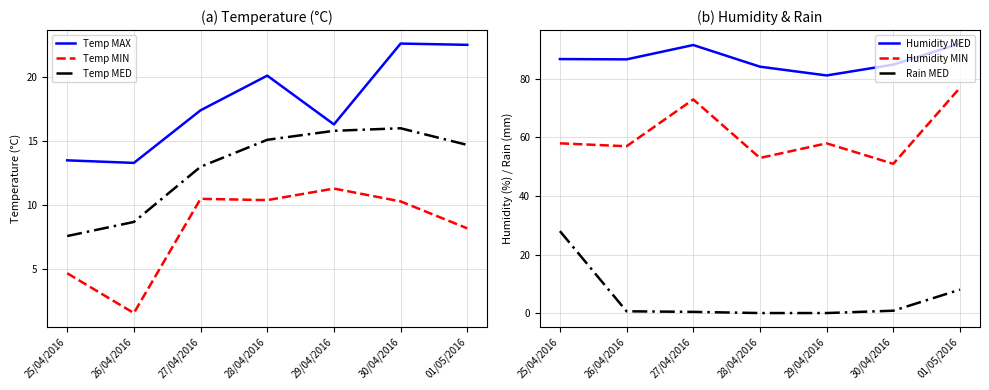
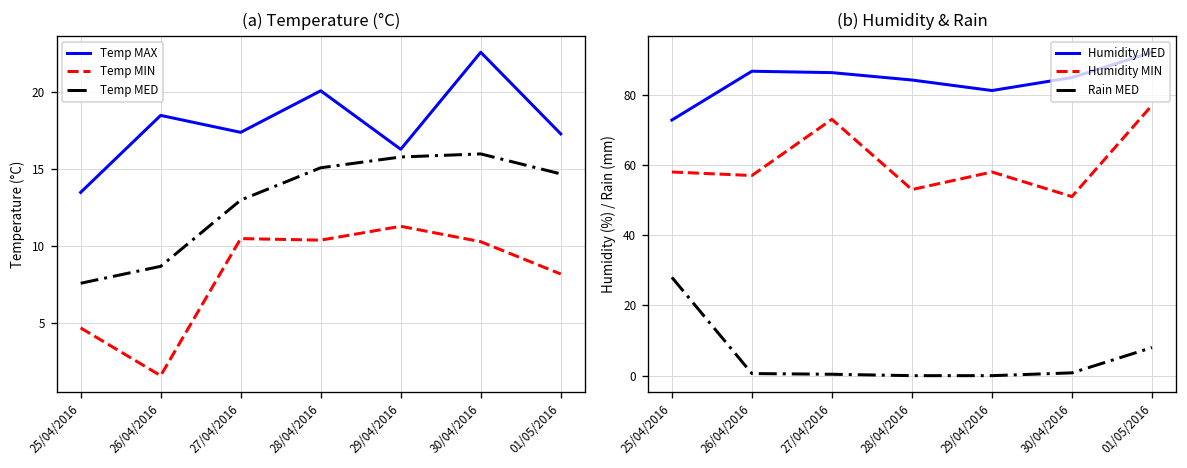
  {
    "(a) Temperature (°C)": {
      "Temp MAX": {
        "25/04/2016": 13.5,
-       "26/04/2016": 13.3,
+       "26/04/2016": 18.5,
        "27/04/2016": 17.4,
        "28/04/2016": 20.1,
        "29/04/2016": 16.3,
        "30/04/2016": 22.6,
-       "01/05/2016": 22.5
+       "01/05/2016": 17.3
      },
      "Temp MIN": {
        "25/04/2016": 4.7,
        "26/04/2016": 1.6,
        "27/04/2016": 10.5,
        "28/04/2016": 10.4,
        "29/04/2016": 11.3,
        "30/04/2016": 10.3,
        "01/05/2016": 8.2
      },
      "Temp MED": {
        "25/04/2016": 7.6,
        "26/04/2016": 8.7,
        "27/04/2016": 13.0,
        "28/04/2016": 15.1,
        "29/04/2016": 15.8,
        "30/04/2016": 16.0,
        "01/05/2016": 14.7
      }
    },
    "(b) Humidity & Rain": {
      "Humidity MED": {
-       "25/04/2016": 87,
+       "25/04/2016": 73,
        "26/04/2016": 87,
-       "27/04/2016": 92,
+       "27/04/2016": 86,
        "28/04/2016": 84,
        "29/04/2016": 81
      },
      "Humidity MIN": {
        "25/04/2016": 58,
        "26/04/2016": 57,
        "27/04/2016": 73,
        "28/04/2016": 53,
        "29/04/2016": 58,
        "30/04/2016": 51,
        "01/05/2016": 77
      },
      "Rain MED": {
        "25/04/2016": 28,
        "26/04/2016": 1,
        "27/04/2016": 0,
        "28/04/2016": 0,
        "29/04/2016": 0,
        "30/04/2016": 1,
        "01/05/2016": 8
      }
    }
  }
